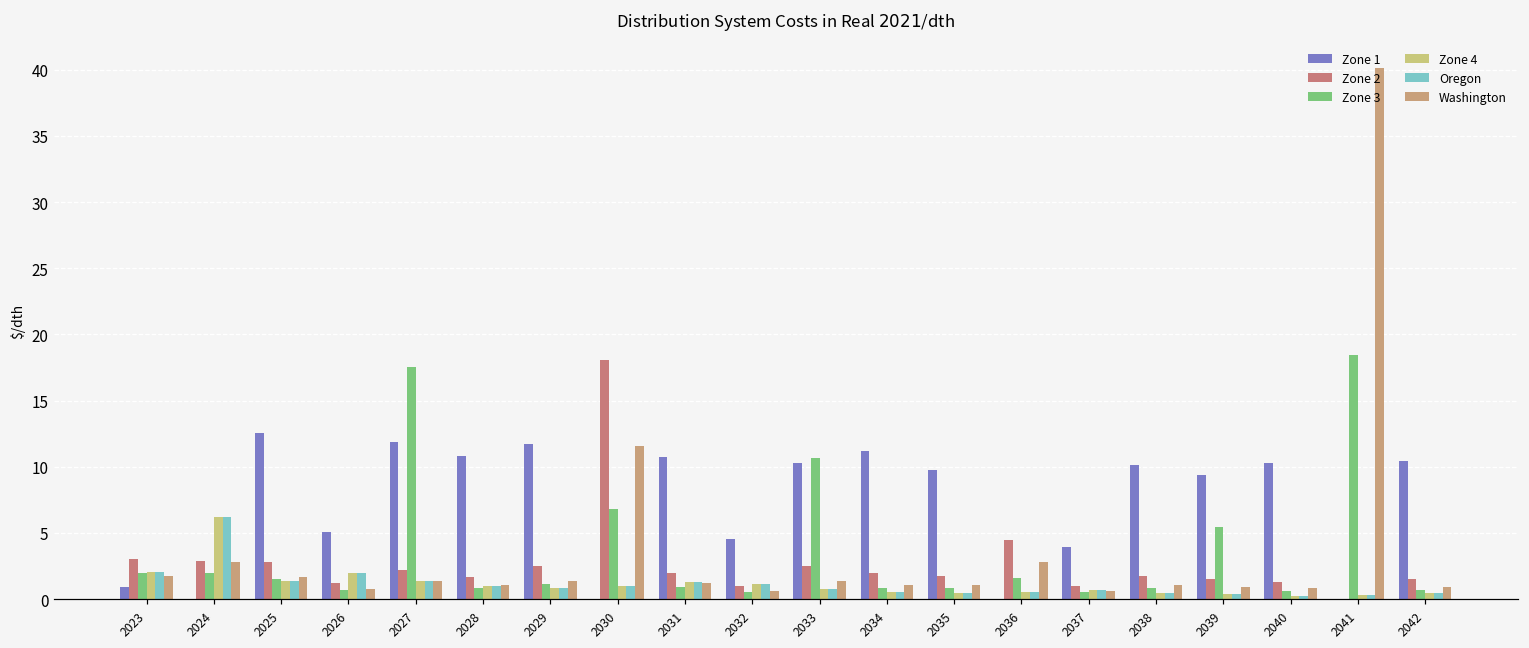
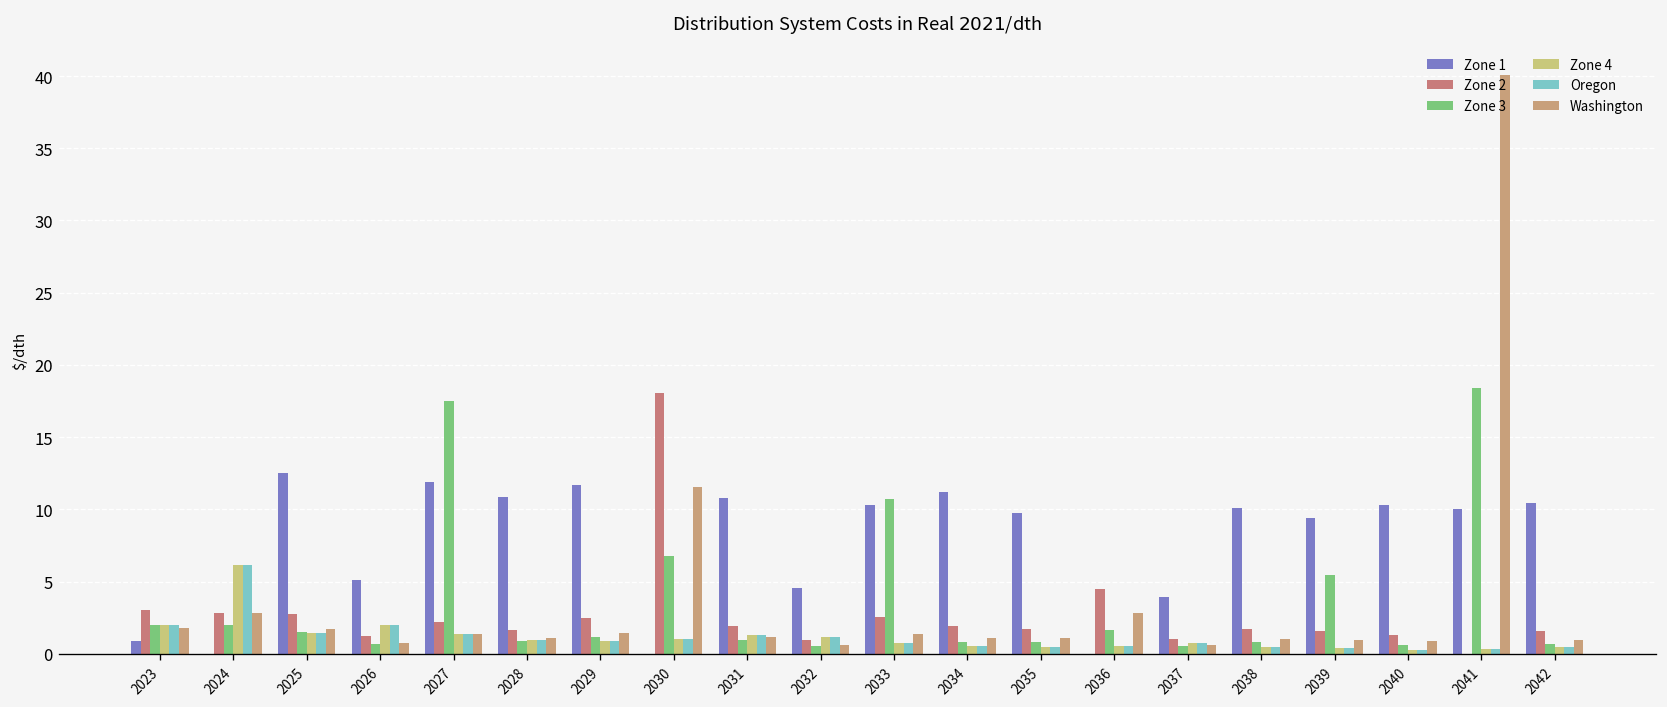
  {
    "Zone 1": {
      "2023": 1,
      "2024": 0,
      "2025": 12.5,
      "2026": 5,
      "2027": 12,
      "2028": 11,
      "2029": 11.7,
      "2030": 0,
      "2031": 10.8,
      "2032": 4.6,
      "2033": 10.3,
      "2034": 11,
      "2035": 9.7,
      "2036": 0,
      "2037": 4,
      "2038": 10,
      "2039": 9.4,
      "2040": 10.3,
-     "2041": 0,
+     "2041": 10,
      "2042": 10.4
    },
    "Zone 3": {
      "2023": 2,
      "2024": 2,
      "2025": 1.5,
      "2026": 0.7,
      "2027": 17.5,
      "2028": 1,
      "2029": 1,
      "2030": 6.8,
      "2031": 1,
      "2032": 0.5,
      "2033": 10.7,
      "2034": 1,
      "2035": 1,
      "2036": 1.6,
      "2037": 0.5,
      "2038": 1,
      "2039": 5.5,
      "2040": 0.6,
      "2041": 18.4,
      "2042": 0.7
    },
    "Oregon": {
      "2023": 2,
      "2024": 6,
      "2025": 1.4,
      "2026": 2,
      "2027": 1.4,
      "2028": 1,
      "2029": 1,
      "2030": 1,
      "2031": 1.3,
      "2032": 1,
      "2033": 0.7,
      "2034": 0.5,
      "2035": 0.5,
      "2036": 0.5,
      "2037": 0.7,
      "2038": 0.4,
      "2039": 0.4,
      "2040": 0.3,
      "2041": 0.3,
      "2042": 0.4
    }
  }
